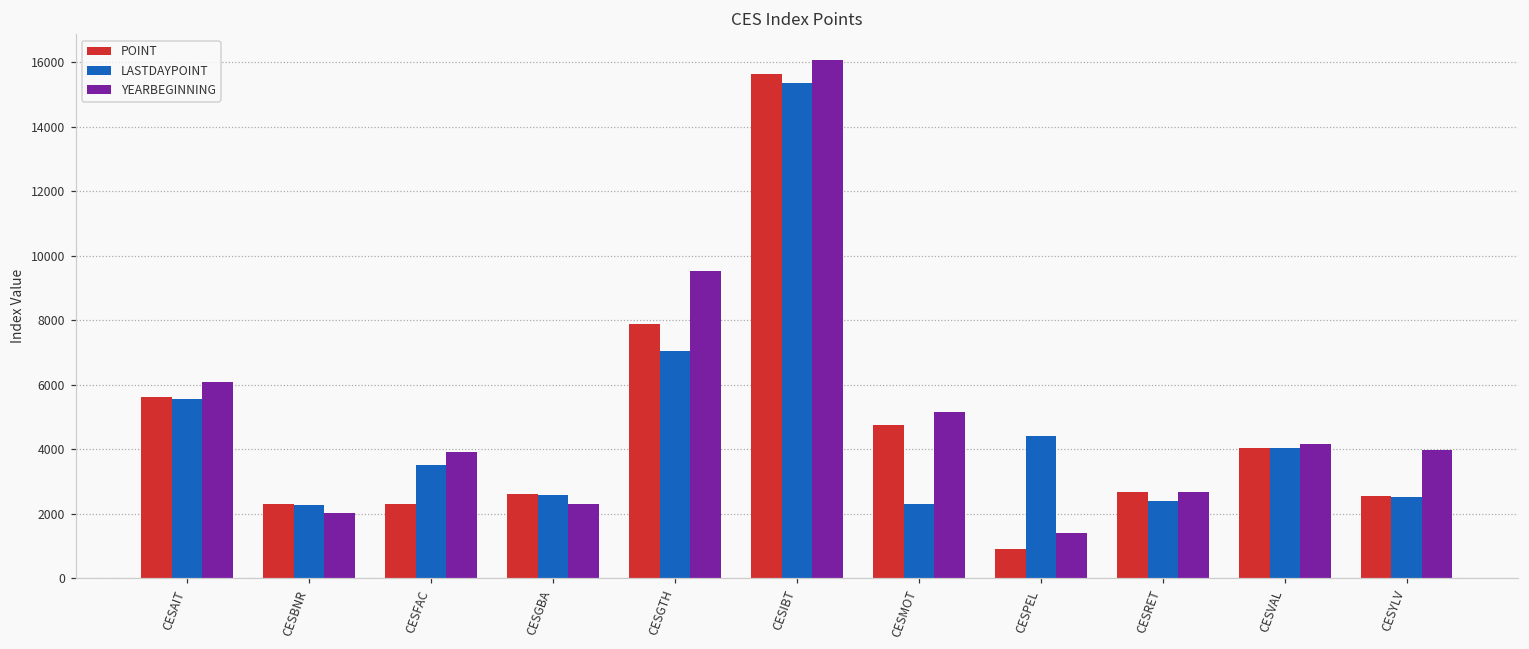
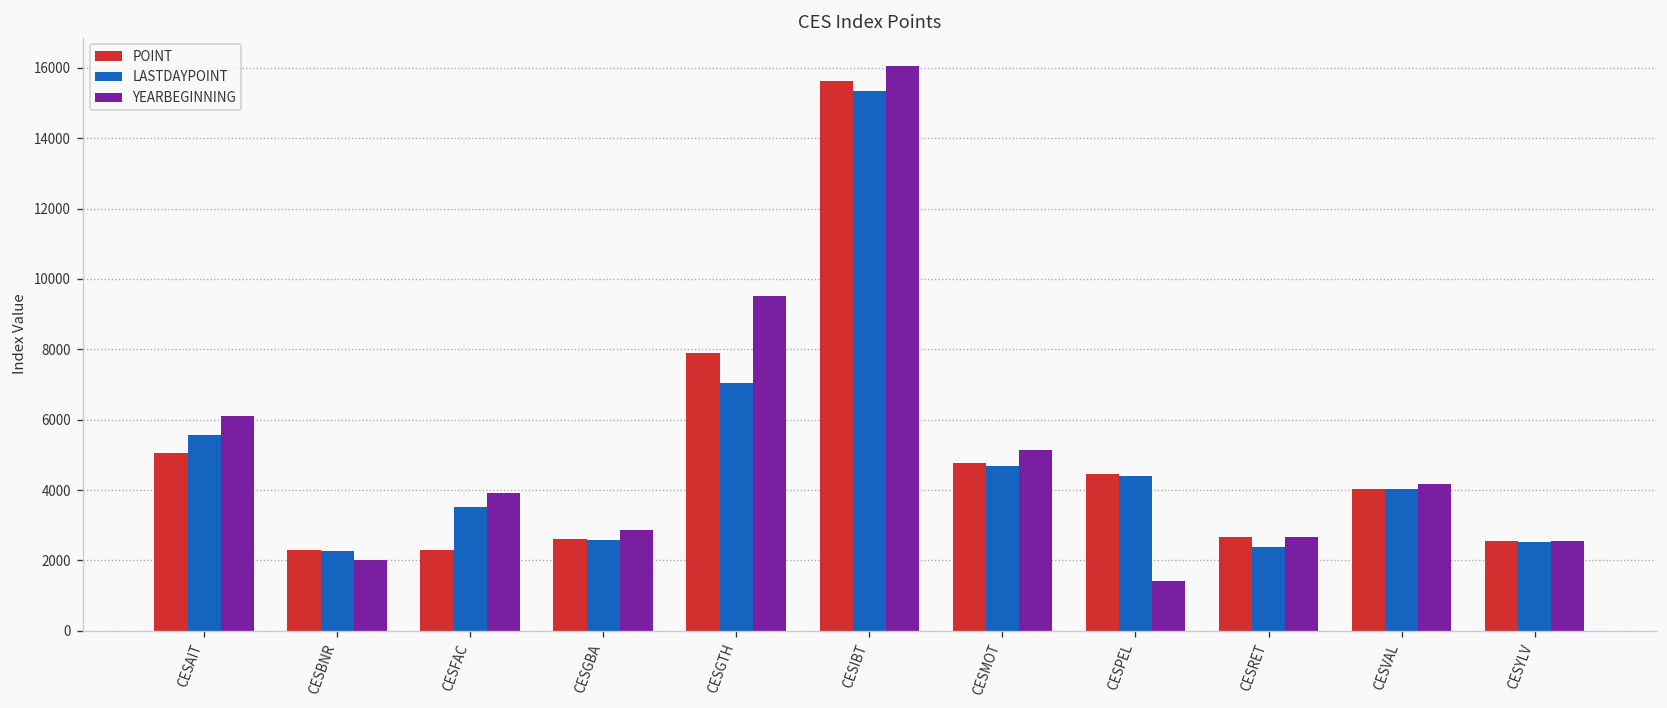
  {
    "POINT": {
-     "CESAIT": 5600,
+     "CESAIT": 5100,
      "CESBNR": 2300,
      "CESFAC": 2300,
      "CESGBA": 2600,
      "CESGTH": 7900,
      "CESIBT": 15600,
      "CESMOT": 4800,
-     "CESPEL": 900,
+     "CESPEL": 4500,
      "CESRET": 2700,
      "CESVAL": 4000,
      "CESYLV": 2500
    },
    "LASTDAYPOINT": {
      "CESAIT": 5600,
      "CESBNR": 2300,
      "CESFAC": 3500,
      "CESGBA": 2600,
      "CESGTH": 7100,
      "CESIBT": 15300,
-     "CESMOT": 2300,
+     "CESMOT": 4700,
      "CESPEL": 4400,
      "CESRET": 2400,
      "CESVAL": 4000,
      "CESYLV": 2500
    },
    "YEARBEGINNING": {
      "CESAIT": 6100,
      "CESBNR": 2000,
      "CESFAC": 3900,
-     "CESGBA": 2300,
+     "CESGBA": 2900,
      "CESGTH": 9500,
      "CESIBT": 16100,
      "CESMOT": 5100,
      "CESPEL": 1400,
      "CESRET": 2700,
      "CESVAL": 4200,
-     "CESYLV": 4000
+     "CESYLV": 2600
    }
  }
